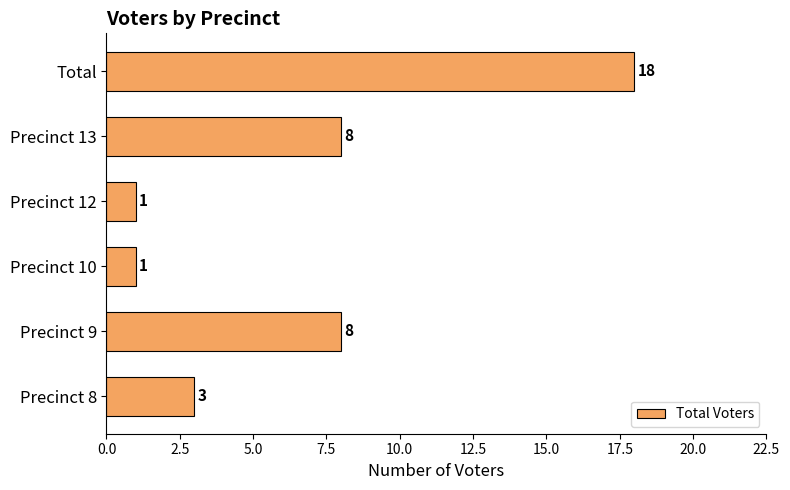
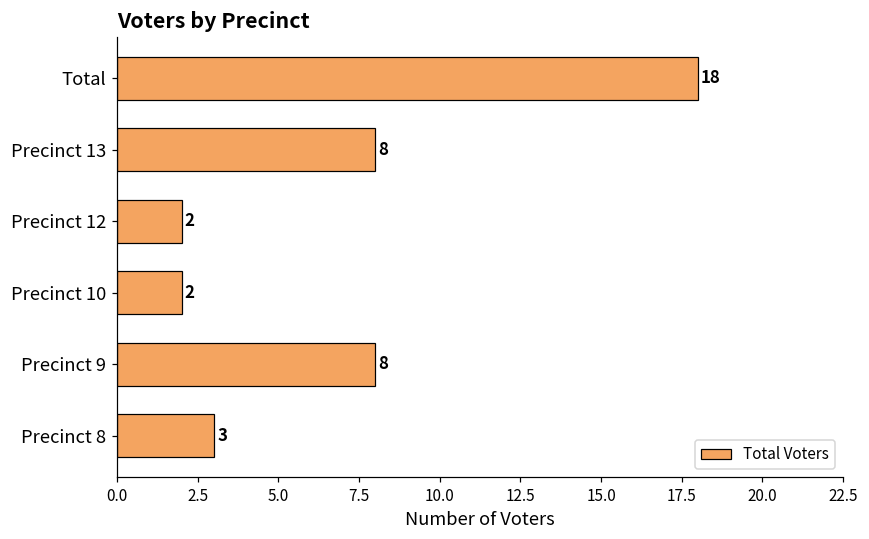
  {
    "Total": 18,
    "Precinct 13": 8,
-   "Precinct 12": 1,
-   "Precinct 10": 1,
+   "Precinct 12": 2,
+   "Precinct 10": 2,
    "Precinct 9": 8,
    "Precinct 8": 3
  }
